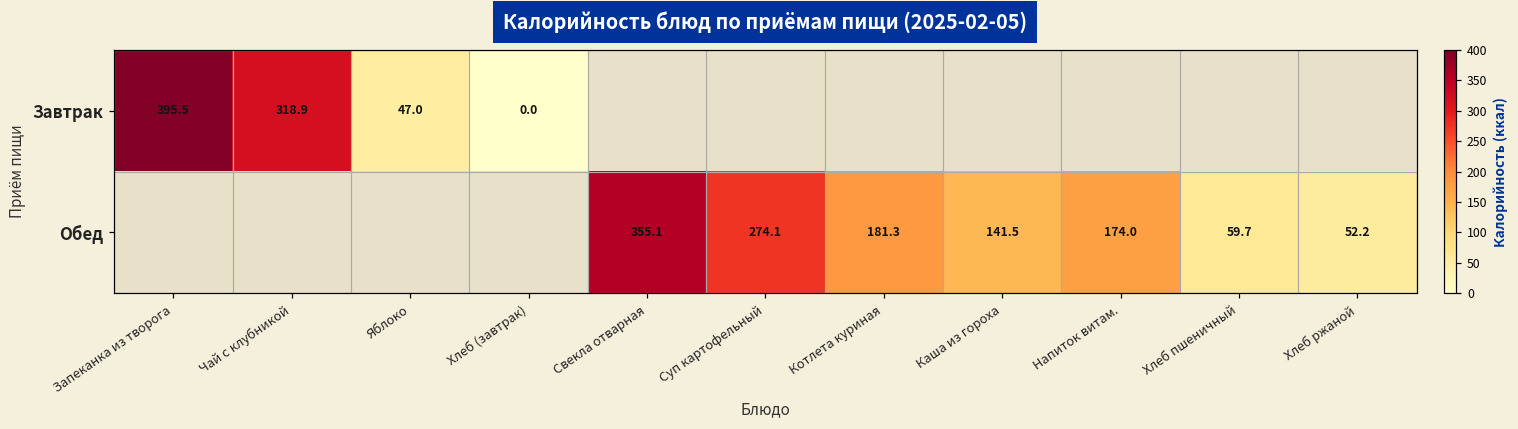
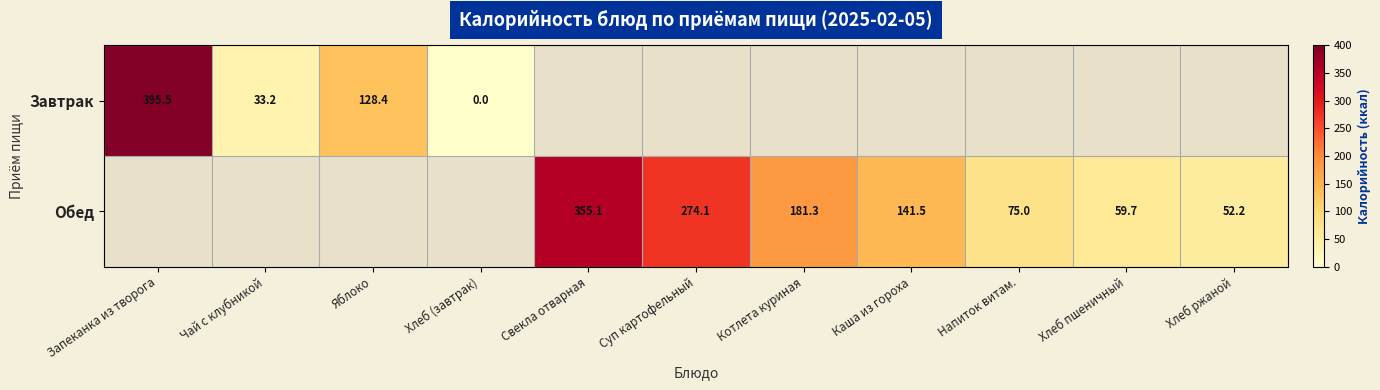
  {
    "Завтрак": {
      "Запеканка из творога": 395.5,
-     "Чай с клубникой": 318.9,
-     "Яблоко": 47.0,
+     "Чай с клубникой": 33.2,
+     "Яблоко": 128.4,
      "Хлеб (завтрак)": 0.0
    },
    "Обед": {
      "Свекла отварная": 355.1,
      "Суп картофельный": 274.1,
      "Котлета куриная": 181.3,
      "Каша из гороха": 141.5,
-     "Напиток витам.": 174.0,
+     "Напиток витам.": 75.0,
      "Хлеб пшеничный": 59.7,
      "Хлеб ржаной": 52.2
    }
  }
